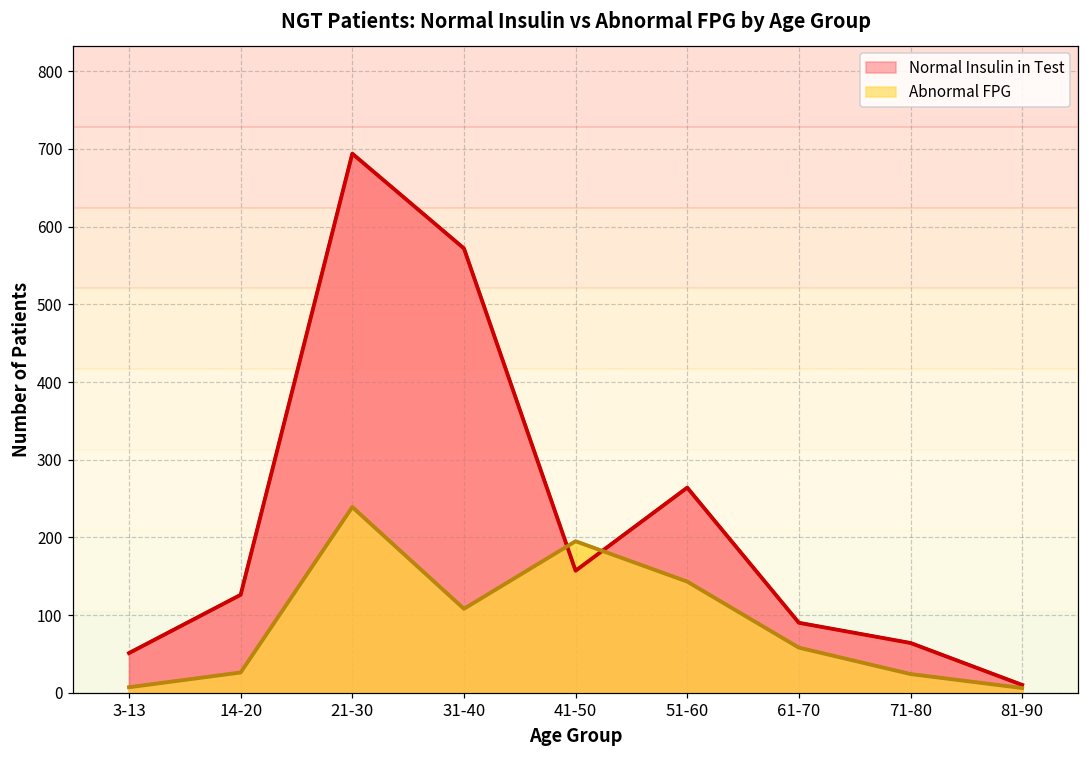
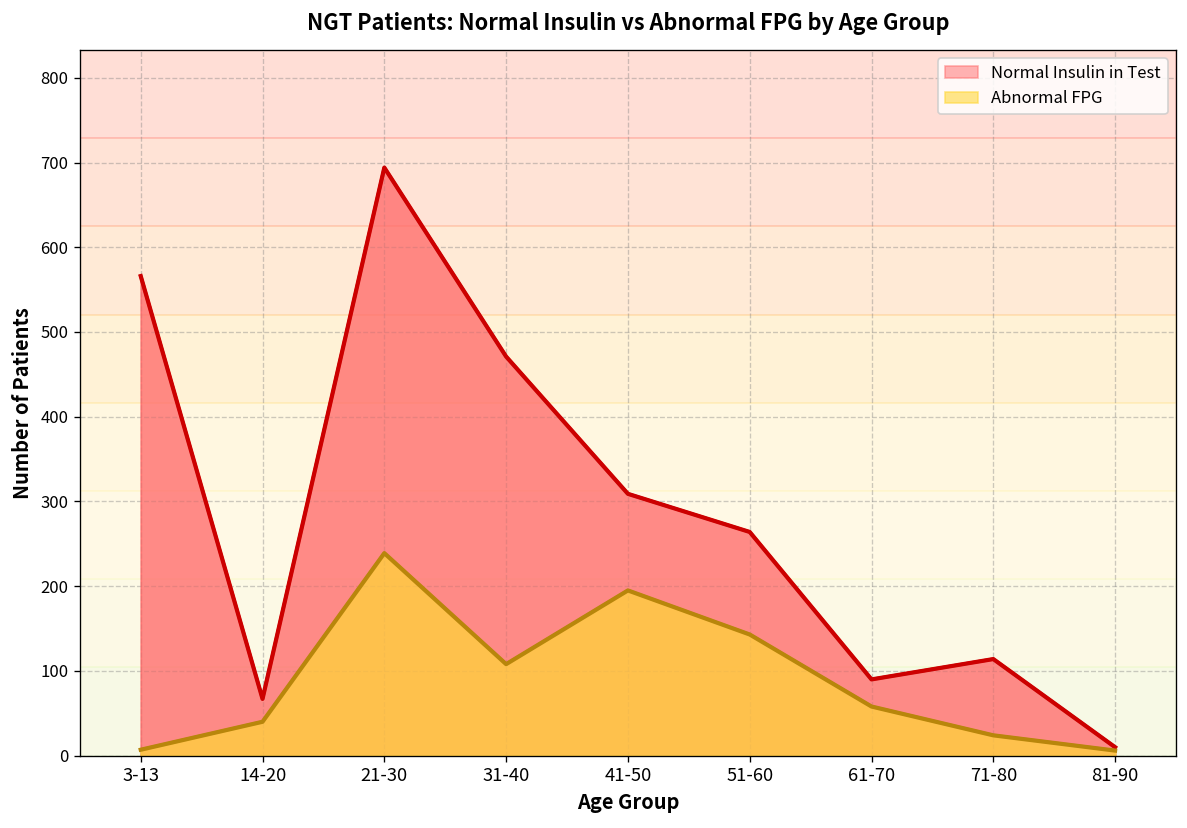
  {
    "Normal Insulin in Test": {
-     "3-13": 50,
-     "14-20": 130,
+     "3-13": 570,
+     "14-20": 70,
      "21-30": 690,
-     "31-40": 570,
-     "41-50": 160,
+     "31-40": 470,
+     "41-50": 310,
      "51-60": 260,
      "61-70": 90,
-     "71-80": 60,
+     "71-80": 110,
      "81-90": 10
    },
    "Abnormal FPG": {
      "3-13": 10,
-     "14-20": 30,
+     "14-20": 40,
      "21-30": 240,
      "31-40": 110,
      "41-50": 200,
      "51-60": 140,
      "61-70": 60,
      "71-80": 20,
      "81-90": 10
    }
  }
